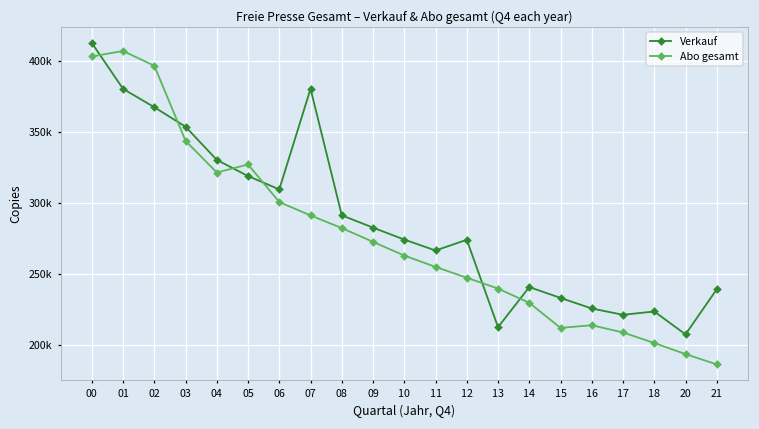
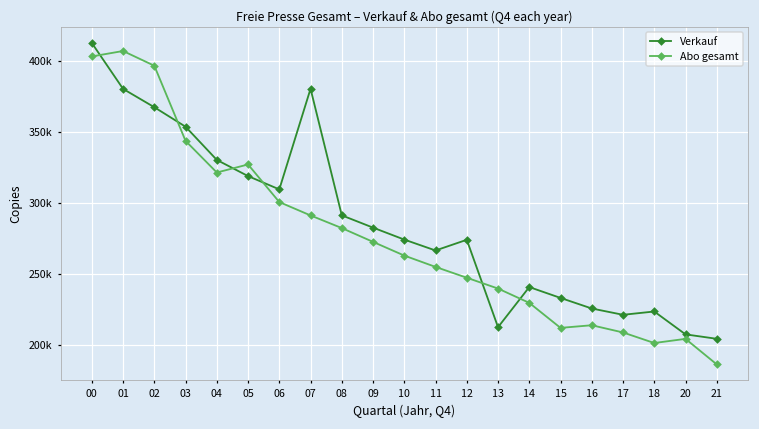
  {
    "Verkauf": {
      "00": 413000,
      "01": 381000,
      "02": 368000,
      "03": 354000,
      "04": 330000,
      "05": 319000,
      "06": 310000,
      "07": 381000,
      "08": 291000,
      "09": 283000,
      "10": 274000,
      "11": 267000,
      "12": 274000,
      "13": 213000,
      "14": 241000,
      "15": 233000,
      "16": 226000,
      "17": 221000,
      "18": 224000,
      "20": 207000,
-     "21": 239000
+     "21": 204000
    },
    "Abo gesamt": {
      "00": 403000,
      "01": 407000,
      "02": 397000,
      "03": 344000,
      "04": 322000,
      "05": 327000,
      "06": 301000,
      "07": 291000,
      "08": 282000,
      "09": 273000,
      "10": 263000,
      "11": 255000,
      "12": 247000,
      "13": 240000,
      "14": 230000,
      "15": 212000,
      "16": 214000,
      "17": 209000,
      "18": 201000,
-     "20": 194000,
+     "20": 204000,
      "21": 186000
    }
  }
